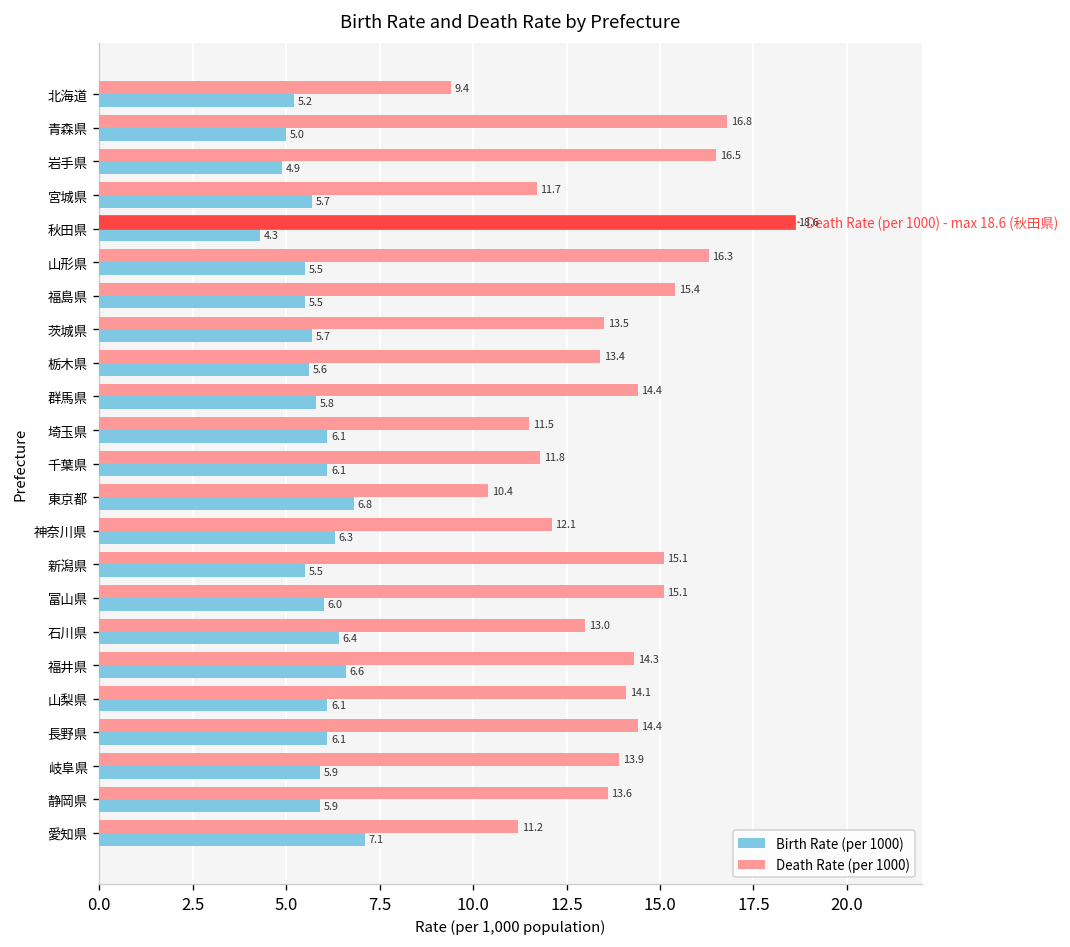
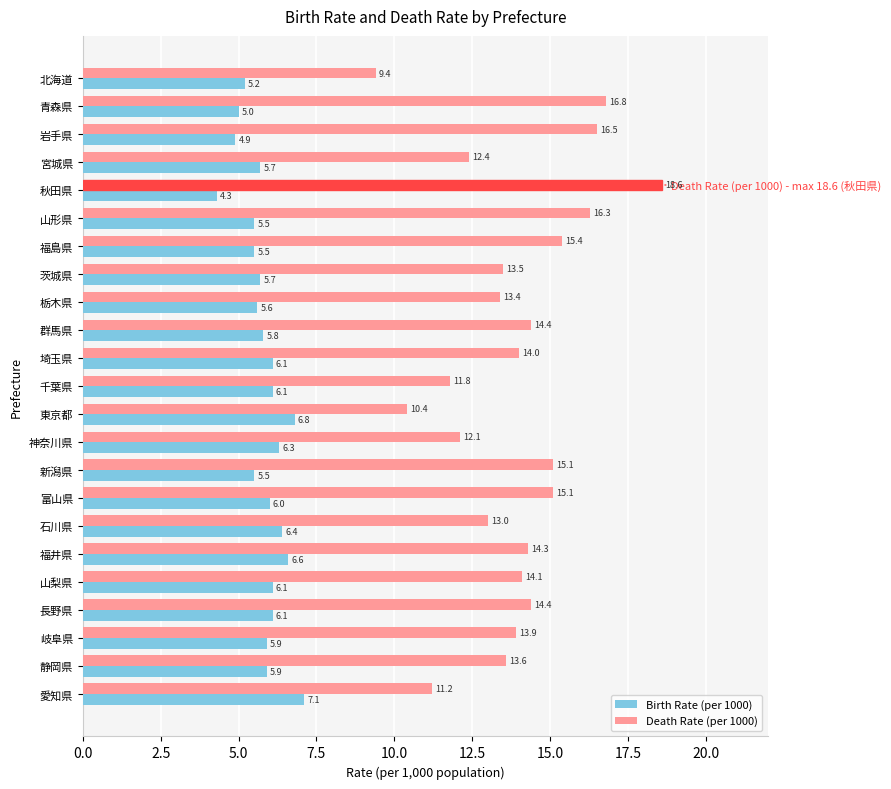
  {
    "Birth Rate (per 1000)": {
      "北海道": 5.2,
      "青森県": 5.0,
      "岩手県": 4.9,
      "宮城県": 5.7,
      "秋田県": 4.3,
      "山形県": 5.5,
      "福島県": 5.5,
      "茨城県": 5.7,
      "栃木県": 5.6,
      "群馬県": 5.8,
      "埼玉県": 6.1,
      "千葉県": 6.1,
      "東京都": 6.8,
      "神奈川県": 6.3,
      "新潟県": 5.5,
      "富山県": 6.0,
      "石川県": 6.4,
      "福井県": 6.6,
      "山梨県": 6.1,
      "長野県": 6.1,
      "岐阜県": 5.9,
      "静岡県": 5.9,
      "愛知県": 7.1
    },
    "Death Rate (per 1000)": {
      "北海道": 9.4,
      "青森県": 16.8,
      "岩手県": 16.5,
-     "宮城県": 11.7,
+     "宮城県": 12.4,
      "秋田県": 18.6,
      "山形県": 16.3,
      "福島県": 15.4,
      "茨城県": 13.5,
      "栃木県": 13.4,
      "群馬県": 14.4,
-     "埼玉県": 11.5,
+     "埼玉県": 14.0,
      "千葉県": 11.8,
      "東京都": 10.4,
      "神奈川県": 12.1,
      "新潟県": 15.1,
      "富山県": 15.1,
      "石川県": 13.0,
      "福井県": 14.3,
      "山梨県": 14.1,
      "長野県": 14.4,
      "岐阜県": 13.9,
      "静岡県": 13.6,
      "愛知県": 11.2
    }
  }
